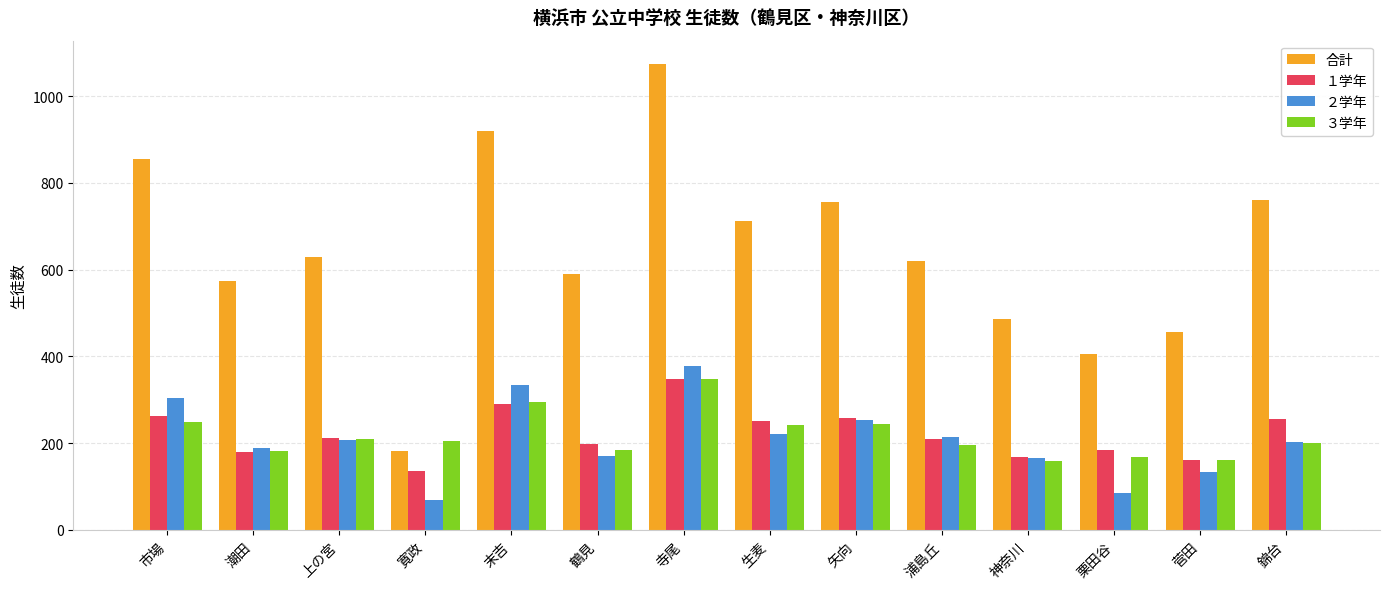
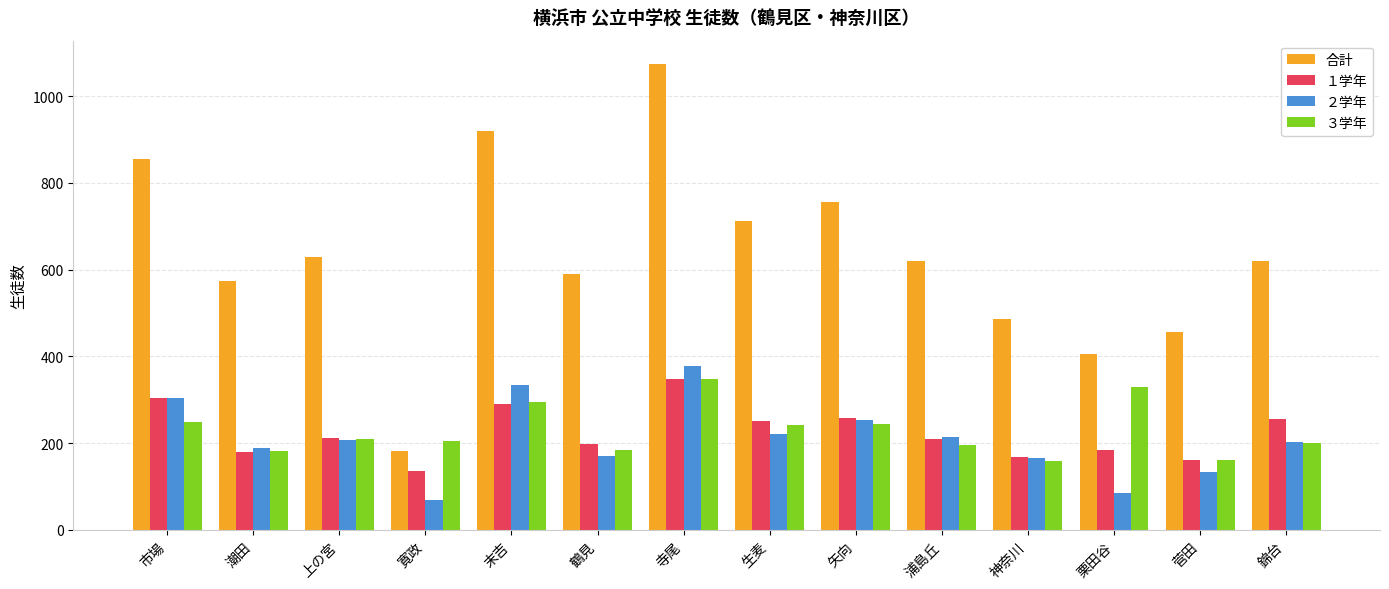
  {
    "合計": {
      "市場": 860,
      "潮田": 570,
      "上の宮": 630,
      "寛政": 180,
      "末吉": 920,
      "鶴見": 590,
      "寺尾": 1070,
      "生麦": 710,
      "矢向": 760,
      "浦島丘": 620,
      "神奈川": 490,
      "栗田谷": 410,
      "菅田": 460,
-     "錦台": 760
+     "錦台": 620
    },
    "１学年": {
-     "市場": 260,
+     "市場": 300,
      "潮田": 180,
      "上の宮": 210,
      "寛政": 140,
      "末吉": 290,
      "鶴見": 200,
      "寺尾": 350,
      "生麦": 250,
      "矢向": 260,
      "浦島丘": 210,
      "神奈川": 170,
      "栗田谷": 180,
      "菅田": 160,
      "錦台": 260
    },
    "２学年": {
      "市場": 300,
      "潮田": 190,
      "上の宮": 210,
      "寛政": 70,
      "末吉": 330,
      "鶴見": 170,
      "寺尾": 380,
      "生麦": 220,
      "矢向": 250,
      "浦島丘": 220,
      "神奈川": 170,
      "栗田谷": 90,
      "菅田": 130,
      "錦台": 200
    },
    "３学年": {
      "市場": 250,
      "潮田": 180,
      "上の宮": 210,
      "寛政": 200,
      "末吉": 300,
      "鶴見": 190,
      "寺尾": 350,
      "生麦": 240,
      "矢向": 240,
      "浦島丘": 200,
      "神奈川": 160,
-     "栗田谷": 170,
+     "栗田谷": 330,
      "菅田": 160,
      "錦台": 200
    }
  }
